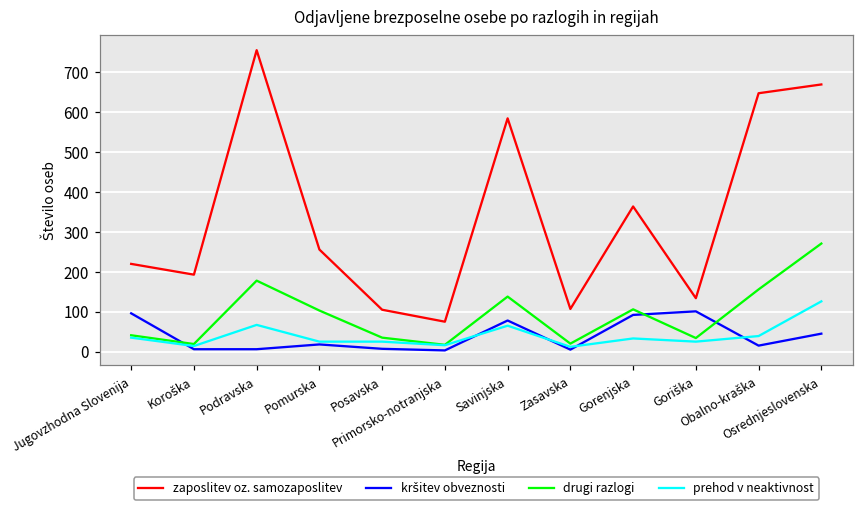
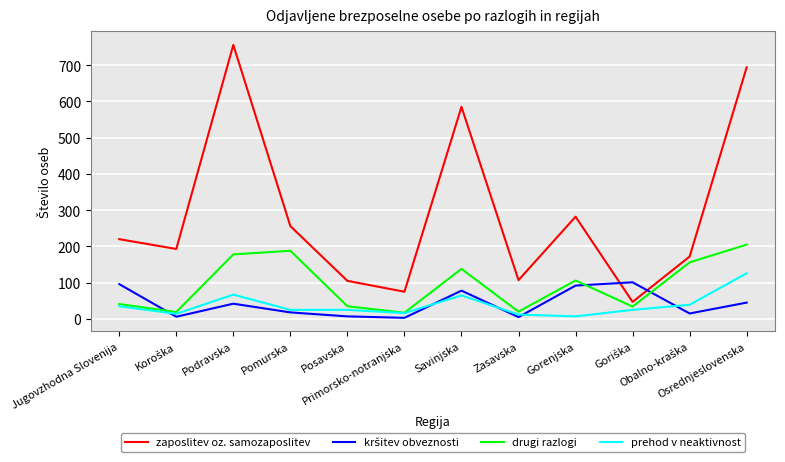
  {
    "zaposlitev oz. samozaposlitev": {
      "Jugovzhodna Slovenija": 220,
      "Koroška": 190,
      "Podravska": 760,
      "Pomurska": 260,
      "Posavska": 110,
      "Primorsko-notranjska": 80,
      "Savinjska": 590,
      "Zasavska": 110,
-     "Gorenjska": 360,
-     "Goriška": 130,
-     "Obalno-kraška": 650,
-     "Osrednjeslovenska": 670
+     "Gorenjska": 280,
+     "Goriška": 50,
+     "Obalno-kraška": 170,
+     "Osrednjeslovenska": 690
    },
    "kršitev obveznosti": {
      "Jugovzhodna Slovenija": 100,
      "Koroška": 10,
-     "Podravska": 10,
+     "Podravska": 40,
      "Pomurska": 20,
      "Posavska": 10,
      "Primorsko-notranjska": 0,
      "Savinjska": 80,
      "Zasavska": 10,
      "Gorenjska": 90,
      "Goriška": 100,
      "Obalno-kraška": 20,
      "Osrednjeslovenska": 50
    },
    "drugi razlogi": {
      "Podravska": 180,
-     "Pomurska": 100,
+     "Pomurska": 190,
      "Posavska": 40,
      "Savinjska": 140,
      "Zasavska": 20,
      "Gorenjska": 110,
      "Goriška": 30,
      "Obalno-kraška": 160,
-     "Osrednjeslovenska": 270
+     "Osrednjeslovenska": 210
    },
    "prehod v neaktivnost": {
      "Podravska": 70,
      "Pomurska": 30,
      "Posavska": 30,
      "Savinjska": 70,
      "Zasavska": 10,
-     "Gorenjska": 30,
+     "Gorenjska": 10,
      "Goriška": 30,
      "Obalno-kraška": 40,
      "Osrednjeslovenska": 130
    }
  }
